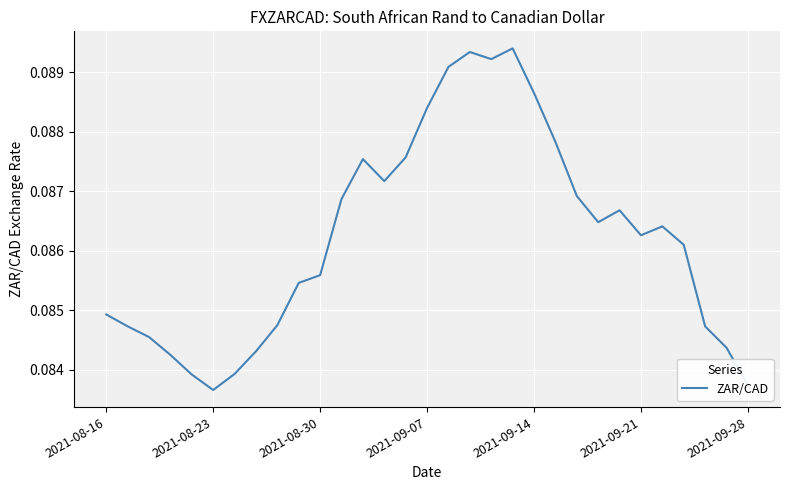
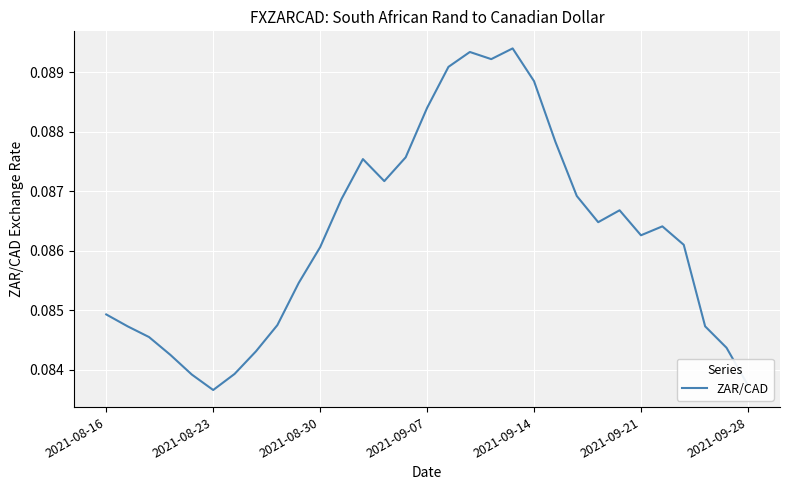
  {
    "2021-08-16": 0.0849,
    "2021-08-23": 0.0837,
-   "2021-08-30": 0.0856,
+   "2021-08-30": 0.0861,
    "2021-09-07": 0.0884,
-   "2021-09-14": 0.0887,
+   "2021-09-14": 0.0889,
    "2021-09-21": 0.0863
  }
